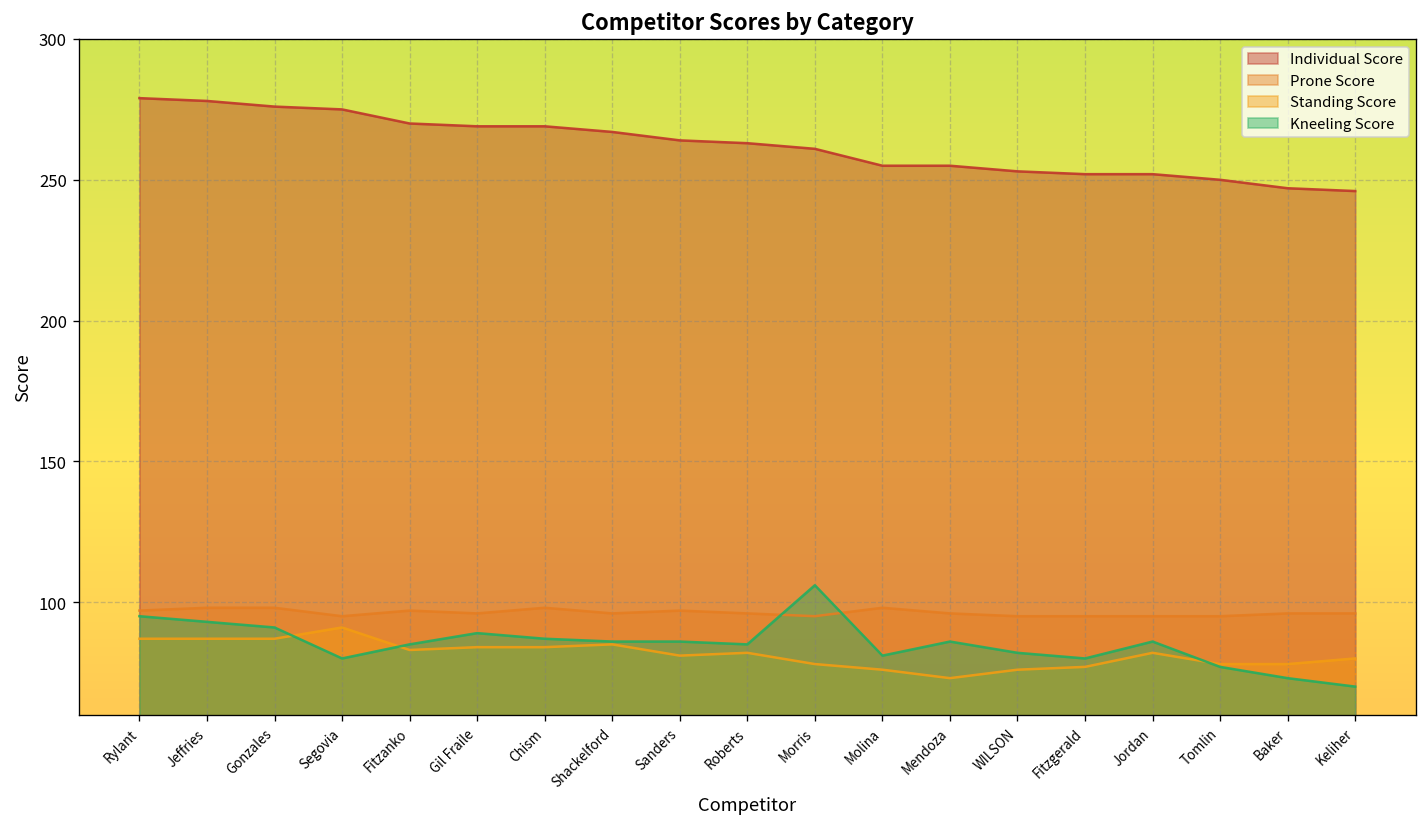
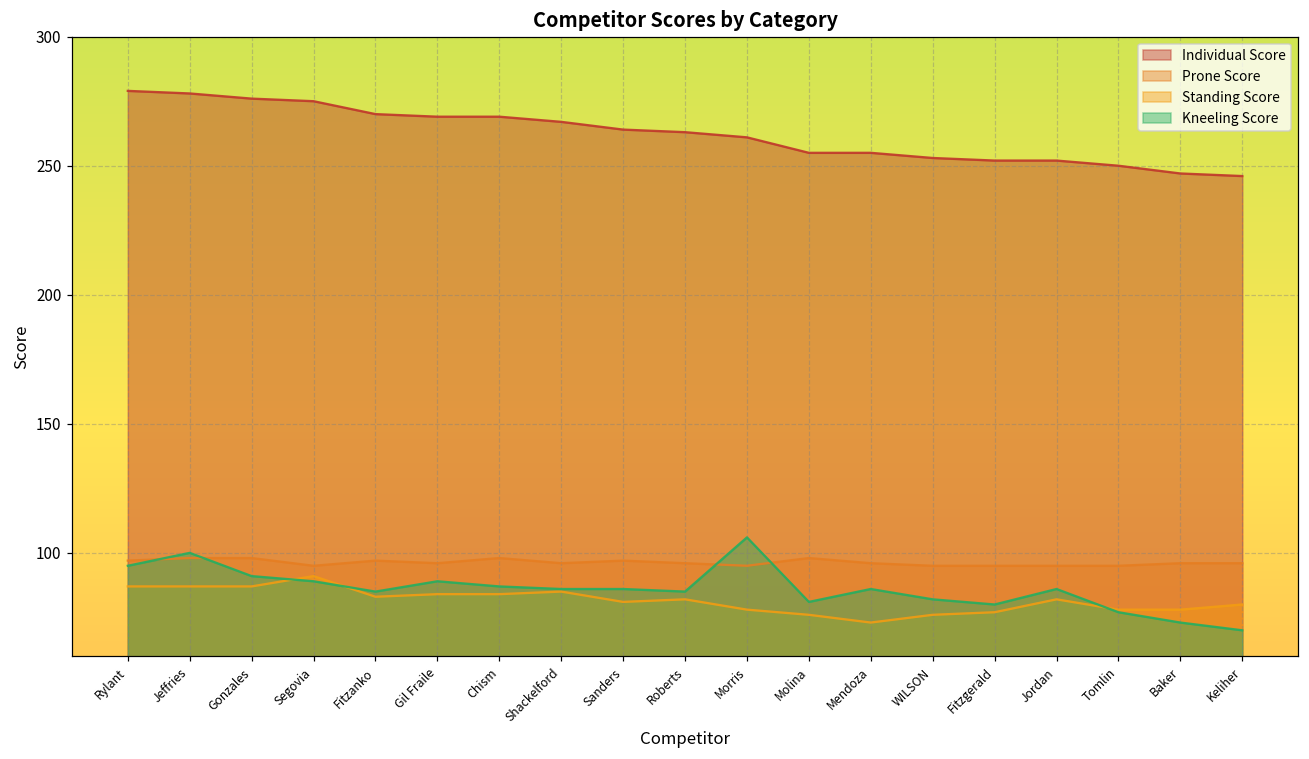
  {
    "Kneeling Score": {
      "Rylant": 95,
-     "Jeffries": 93,
+     "Jeffries": 100,
      "Gonzales": 91,
-     "Segovia": 80,
+     "Segovia": 89,
      "Fitzanko": 85,
      "Gil Fraile": 89,
      "Chism": 87,
      "Sanders": 86,
      "Roberts": 85,
      "Morris": 106,
      "Molina": 81,
      "Mendoza": 86,
      "WILSON": 82,
      "Fitzgerald": 80,
      "Jordan": 86,
      "Baker": 73,
      "Keliher": 70
    }
  }
